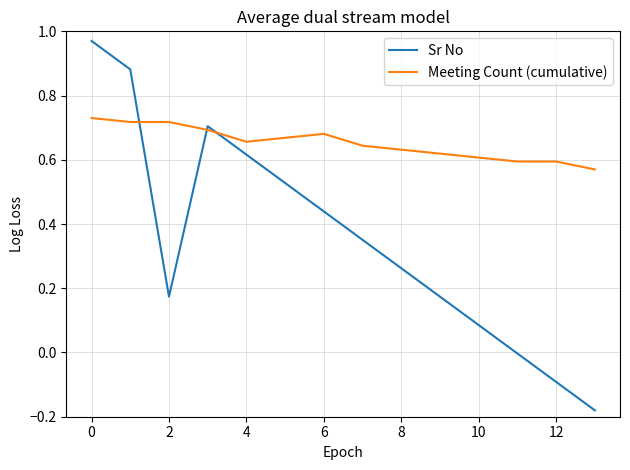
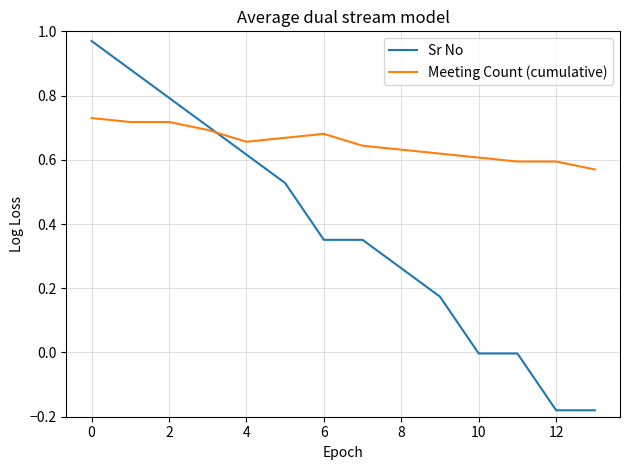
  {
    "Sr No": {
      "0": 0.97,
-     "2": 0.17,
+     "2": 0.79,
      "4": 0.62,
-     "6": 0.44,
+     "6": 0.35,
      "8": 0.26,
-     "10": 0.09,
-     "12": -0.09
+     "10": 0.00,
+     "12": -0.18
    },
    "Meeting Count (cumulative)": {
      "0": 0.73,
      "2": 0.72,
      "4": 0.66,
      "6": 0.68,
      "8": 0.63,
      "10": 0.61,
      "12": 0.59
    }
  }
